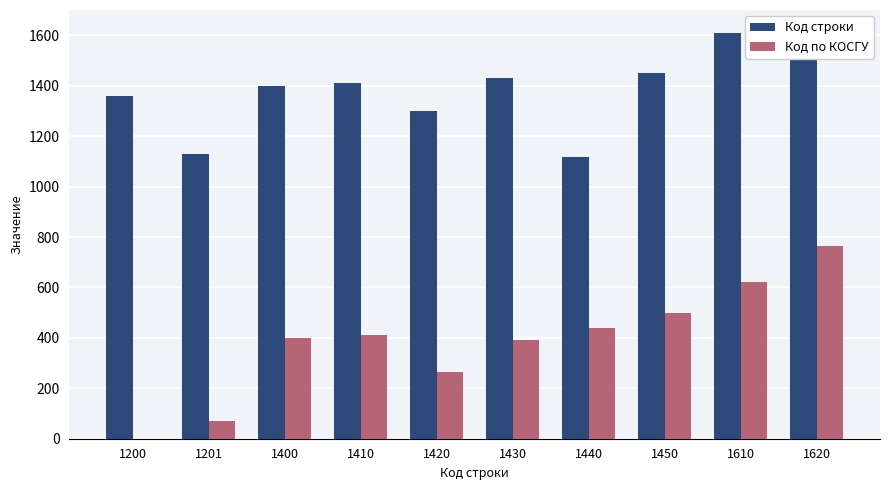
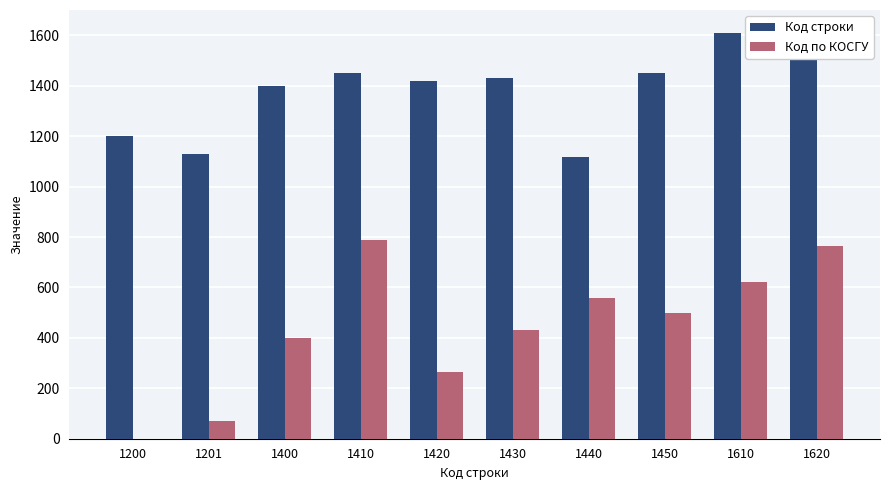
  {
    "Код строки": {
-     "1200": 1360,
+     "1200": 1200,
      "1201": 1130,
      "1400": 1400,
-     "1410": 1410,
-     "1420": 1300,
+     "1410": 1450,
+     "1420": 1420,
      "1430": 1430,
      "1440": 1120,
      "1450": 1450,
      "1610": 1610
    },
    "Код по КОСГУ": {
      "1200": 0,
      "1201": 70,
      "1400": 400,
-     "1410": 410,
+     "1410": 790,
      "1420": 260,
-     "1430": 390,
-     "1440": 440,
+     "1430": 430,
+     "1440": 560,
      "1450": 500,
      "1610": 620,
      "1620": 770
    }
  }
